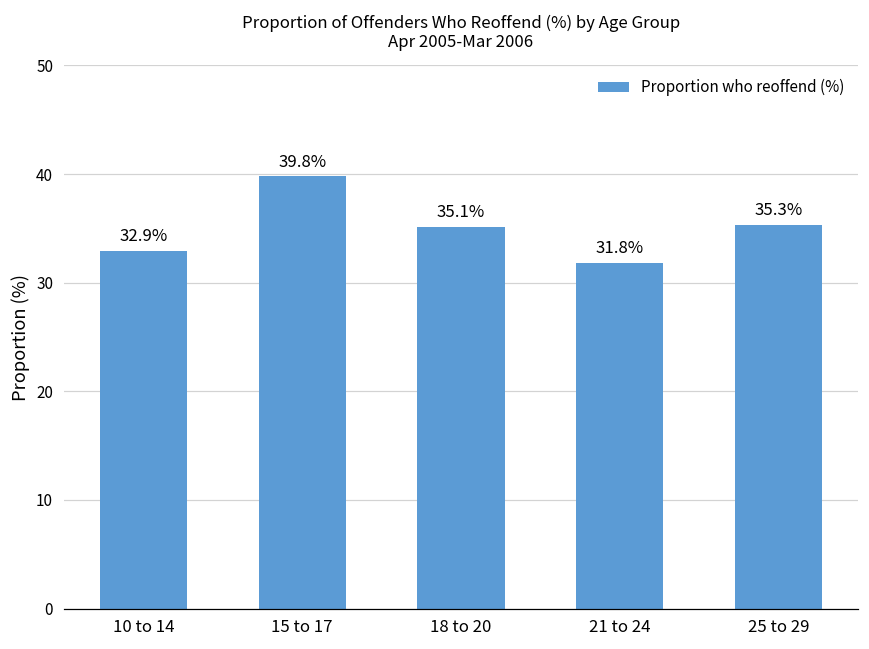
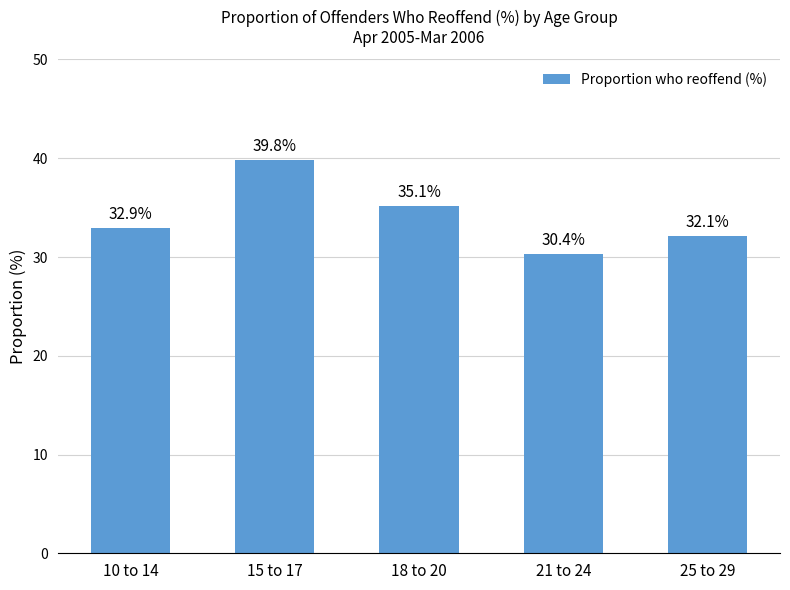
  {
    "10 to 14": "32.9%",
    "15 to 17": "39.8%",
    "18 to 20": "35.1%",
-   "21 to 24": "31.8%",
-   "25 to 29": "35.3%"
+   "21 to 24": "30.4%",
+   "25 to 29": "32.1%"
  }
